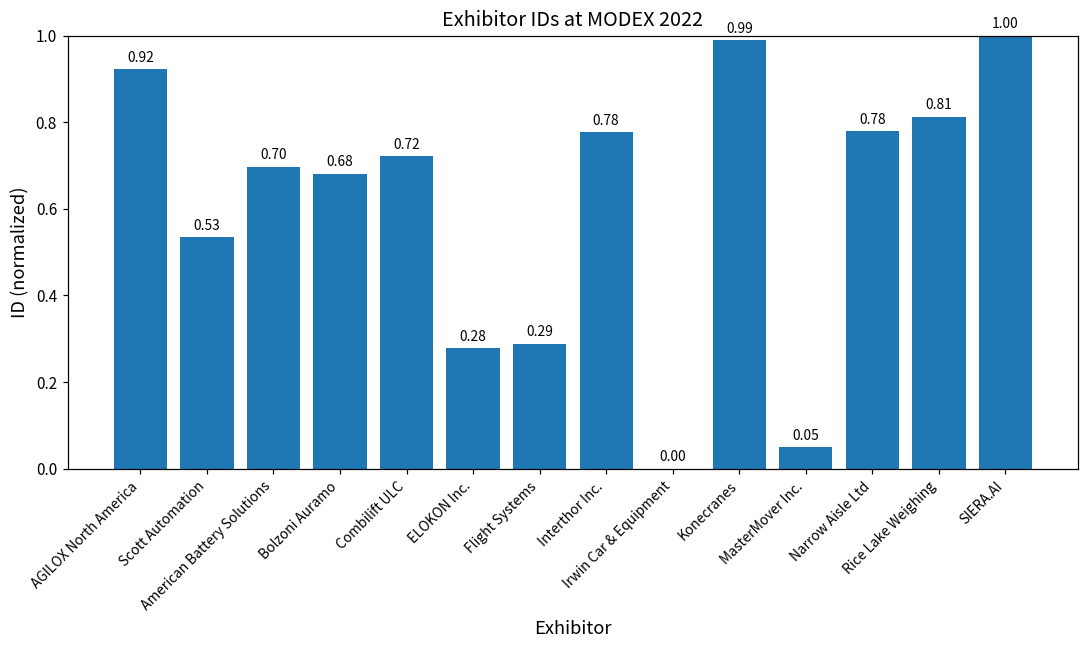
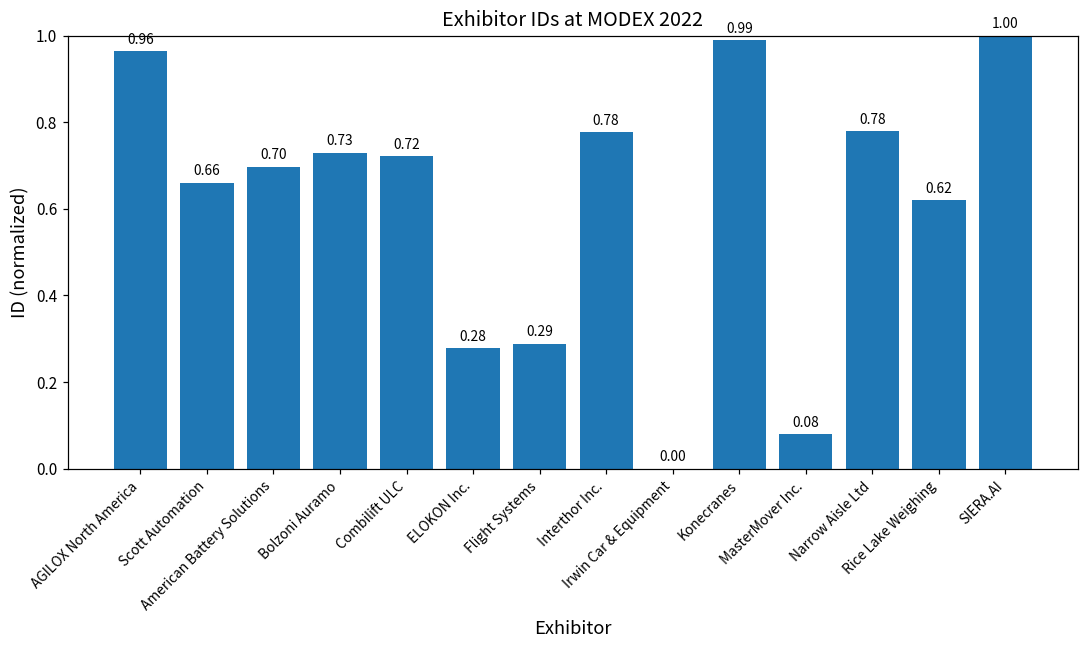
  {
-   "AGILOX North America": 0.92,
-   "Scott Automation": 0.53,
+   "AGILOX North America": 0.96,
+   "Scott Automation": 0.66,
    "American Battery Solutions": 0.70,
-   "Bolzoni Auramo": 0.68,
+   "Bolzoni Auramo": 0.73,
    "Combilift ULC": 0.72,
    "ELOKON Inc.": 0.28,
    "Flight Systems": 0.29,
    "Interthor Inc.": 0.78,
    "Irwin Car & Equipment": 0.00,
    "Konecranes": 0.99,
-   "MasterMover Inc.": 0.05,
+   "MasterMover Inc.": 0.08,
    "Narrow Aisle Ltd": 0.78,
-   "Rice Lake Weighing": 0.81,
+   "Rice Lake Weighing": 0.62,
    "SIERA.AI": 1.00
  }
